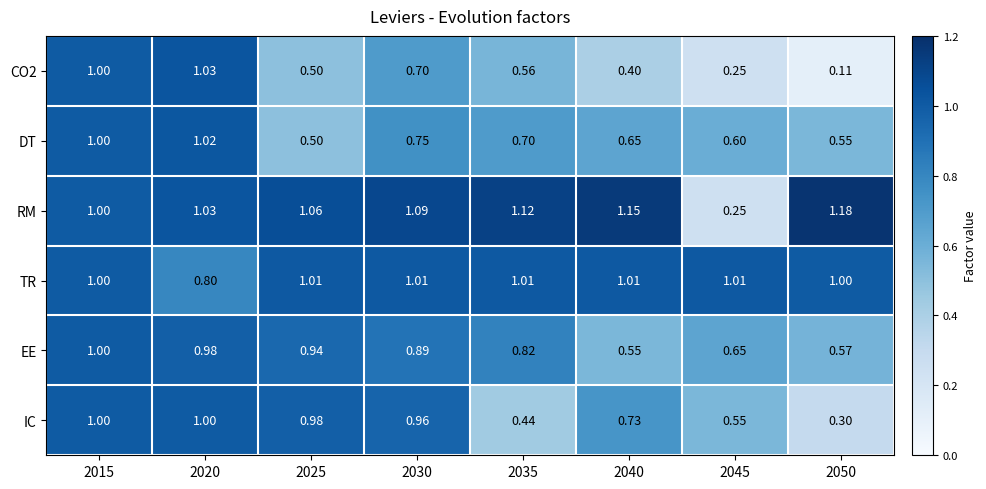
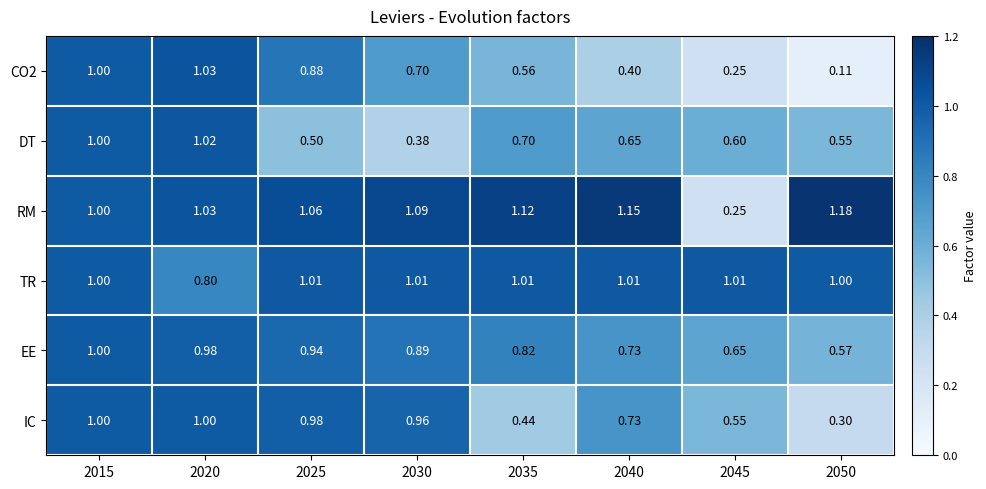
  {
    "CO2": {
      "2015": 1.00,
      "2020": 1.03,
-     "2025": 0.50,
+     "2025": 0.88,
      "2030": 0.70,
      "2035": 0.56,
      "2040": 0.40,
      "2045": 0.25,
      "2050": 0.11
    },
    "DT": {
      "2015": 1.00,
      "2020": 1.02,
      "2025": 0.50,
-     "2030": 0.75,
+     "2030": 0.38,
      "2035": 0.70,
      "2040": 0.65,
      "2045": 0.60,
      "2050": 0.55
    },
    "RM": {
      "2015": 1.00,
      "2020": 1.03,
      "2025": 1.06,
      "2030": 1.09,
      "2035": 1.12,
      "2040": 1.15,
      "2045": 0.25,
      "2050": 1.18
    },
    "TR": {
      "2015": 1.00,
      "2020": 0.80,
      "2025": 1.01,
      "2030": 1.01,
      "2035": 1.01,
      "2040": 1.01,
      "2045": 1.01,
      "2050": 1.00
    },
    "EE": {
      "2015": 1.00,
      "2020": 0.98,
      "2025": 0.94,
      "2030": 0.89,
      "2035": 0.82,
-     "2040": 0.55,
+     "2040": 0.73,
      "2045": 0.65,
      "2050": 0.57
    },
    "IC": {
      "2015": 1.00,
      "2020": 1.00,
      "2025": 0.98,
      "2030": 0.96,
      "2035": 0.44,
      "2040": 0.73,
      "2045": 0.55,
      "2050": 0.30
    }
  }
